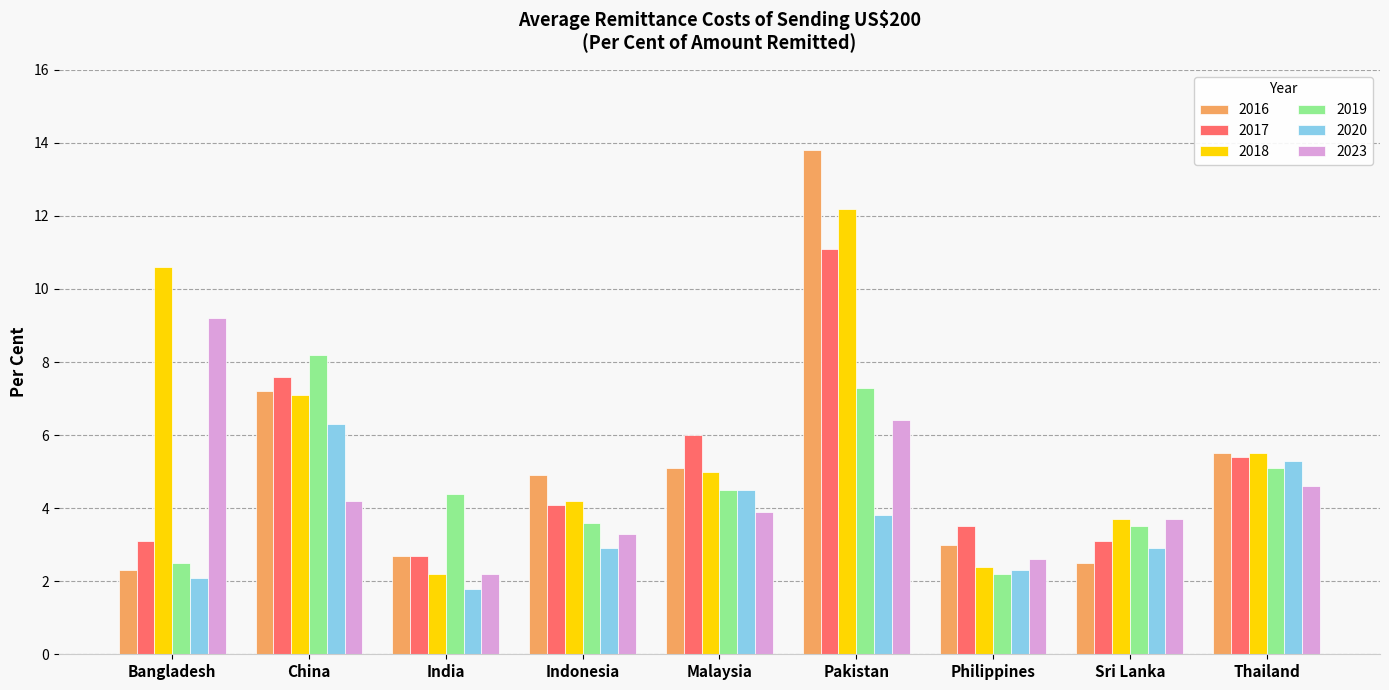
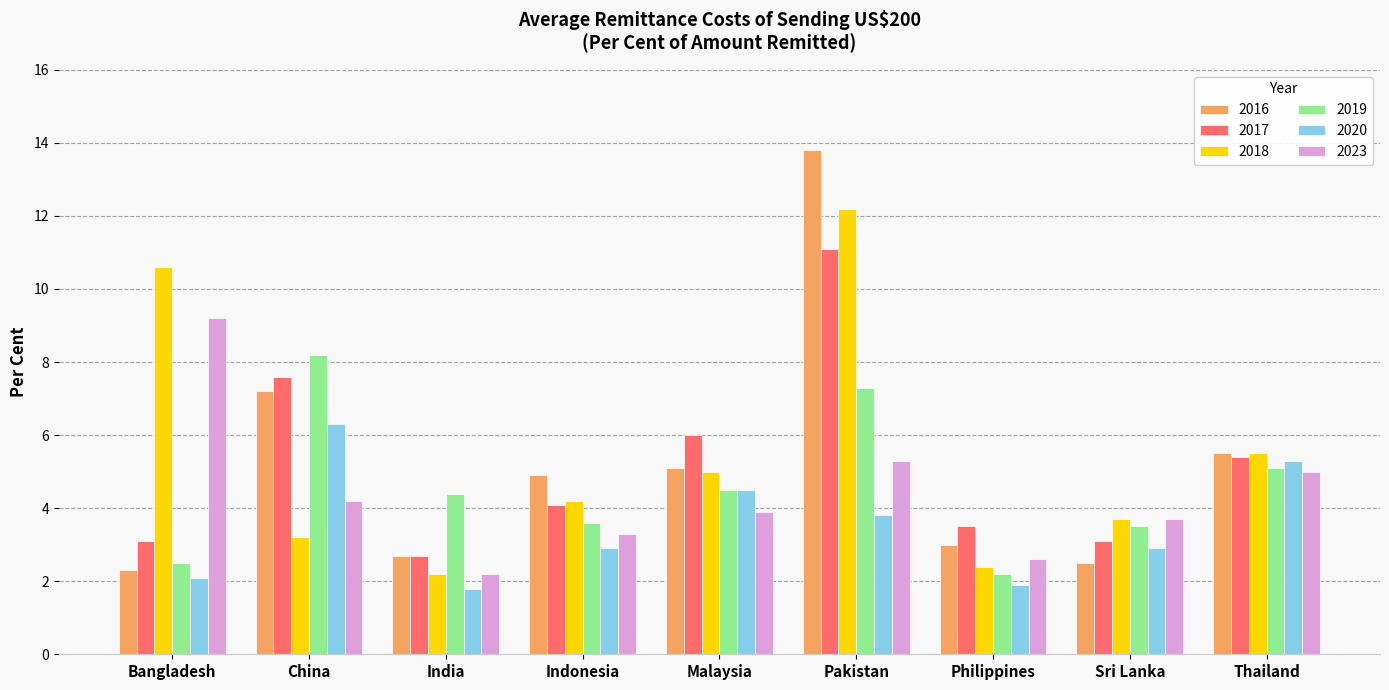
  {
    "2018": {
      "Bangladesh": 10.6,
-     "China": 7.1,
+     "China": 3.2,
      "India": 2.2,
      "Indonesia": 4.2,
      "Malaysia": 5.0,
      "Pakistan": 12.2,
      "Philippines": 2.4,
      "Sri Lanka": 3.7,
      "Thailand": 5.5
    },
    "2019": {
      "Bangladesh": 2.5,
      "China": 8.2,
      "India": 4.4,
      "Indonesia": 3.6,
      "Malaysia": 4.5,
      "Pakistan": 7.3,
      "Philippines": 2.2,
      "Sri Lanka": 3.5,
      "Thailand": 5.1
    },
    "2020": {
      "Bangladesh": 2.1,
      "China": 6.3,
      "India": 1.8,
      "Indonesia": 2.9,
      "Malaysia": 4.5,
      "Pakistan": 3.8,
-     "Philippines": 2.3,
+     "Philippines": 1.9,
      "Sri Lanka": 2.9,
      "Thailand": 5.3
    },
    "2023": {
      "Bangladesh": 9.2,
      "China": 4.2,
      "India": 2.2,
      "Indonesia": 3.3,
      "Malaysia": 3.9,
-     "Pakistan": 6.4,
+     "Pakistan": 5.3,
      "Philippines": 2.6,
      "Sri Lanka": 3.7,
-     "Thailand": 4.6
+     "Thailand": 5.0
    }
  }
